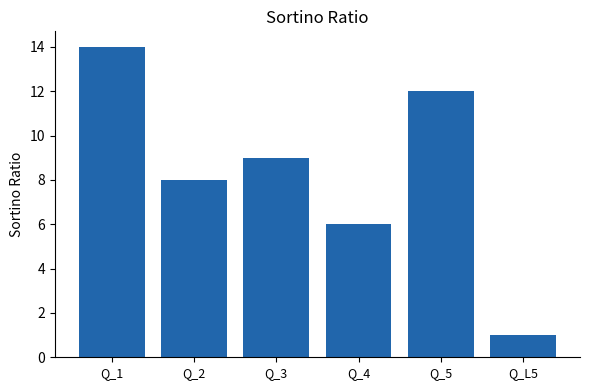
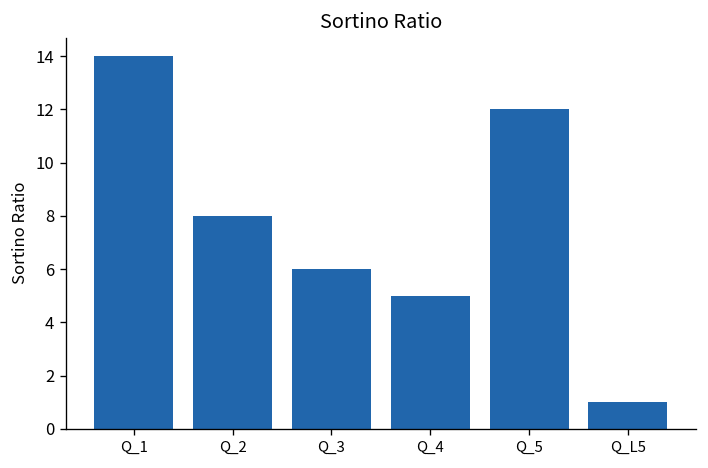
  {
    "Q_1": 14,
    "Q_2": 8,
-   "Q_3": 9,
-   "Q_4": 6,
+   "Q_3": 6,
+   "Q_4": 5,
    "Q_5": 12,
    "Q_L5": 1
  }
